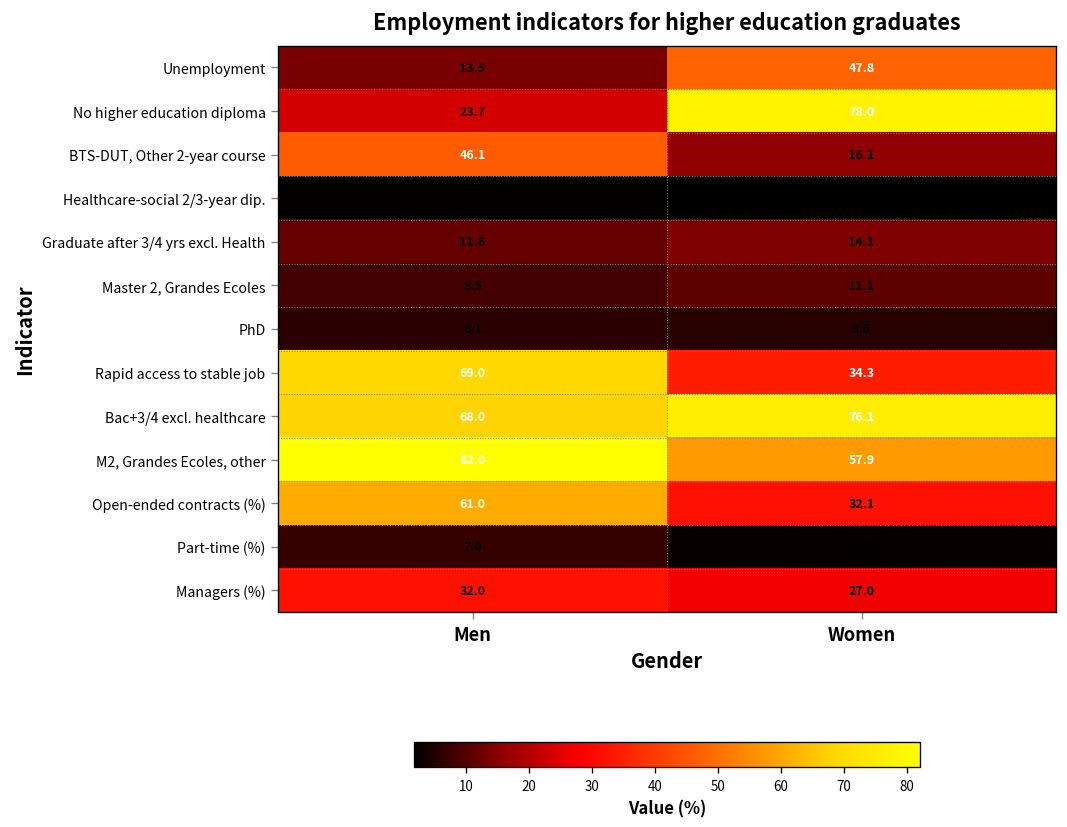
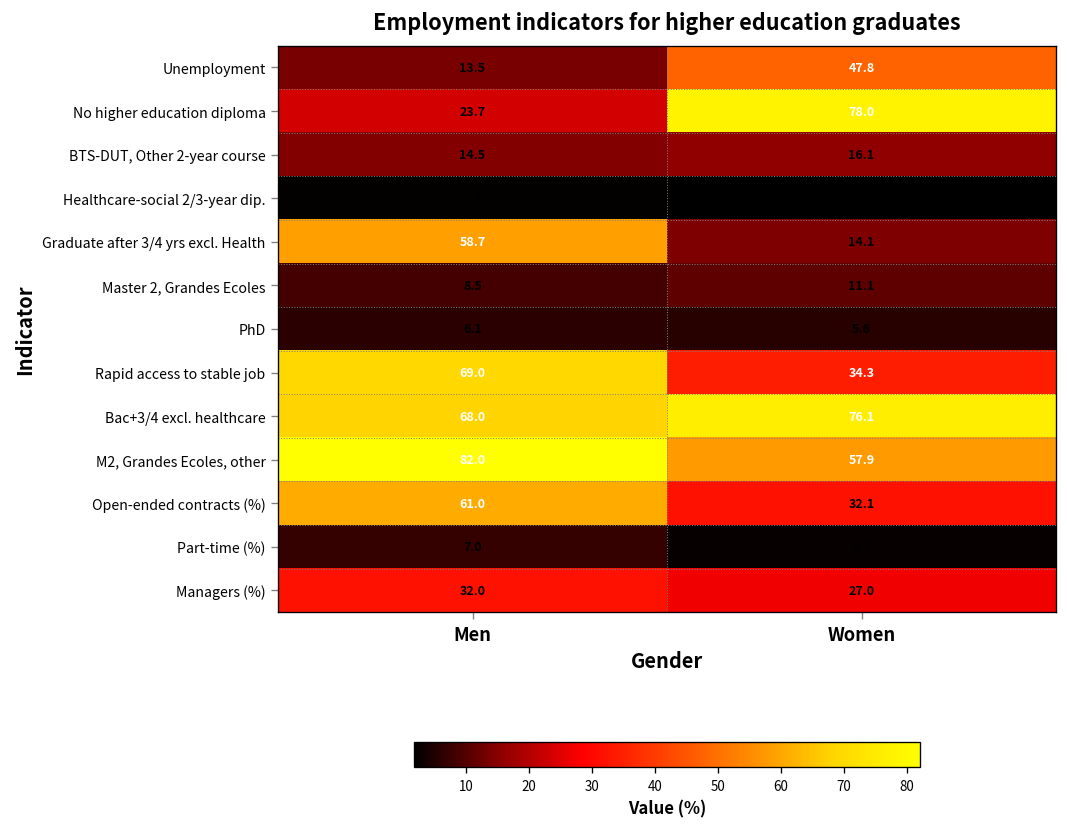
  {
    "Unemployment": {
      "Men": 13.5,
      "Women": 47.8
    },
    "No higher education diploma": {
      "Men": 23.7,
      "Women": 78.0
    },
    "BTS-DUT, Other 2-year course": {
-     "Men": 46.1,
+     "Men": 14.5,
      "Women": 16.1
    },
    "Graduate after 3/4 yrs excl. Health": {
-     "Men": 11.6,
+     "Men": 58.7,
      "Women": 14.1
    },
    "Master 2, Grandes Ecoles": {
      "Men": 8.5,
      "Women": 11.1
    },
    "Rapid access to stable job": {
      "Men": 69.0,
      "Women": 34.3
    },
    "Bac+3/4 excl. healthcare": {
      "Men": 68.0,
      "Women": 76.1
    },
    "M2, Grandes Ecoles, other": {
      "Men": 82.0,
      "Women": 57.9
    },
    "Open-ended contracts (%)": {
      "Men": 61.0,
      "Women": 32.1
    },
    "Part-time (%)": {
      "Men": 7.0
    },
    "Managers (%)": {
      "Men": 32.0,
      "Women": 27.0
    }
  }
